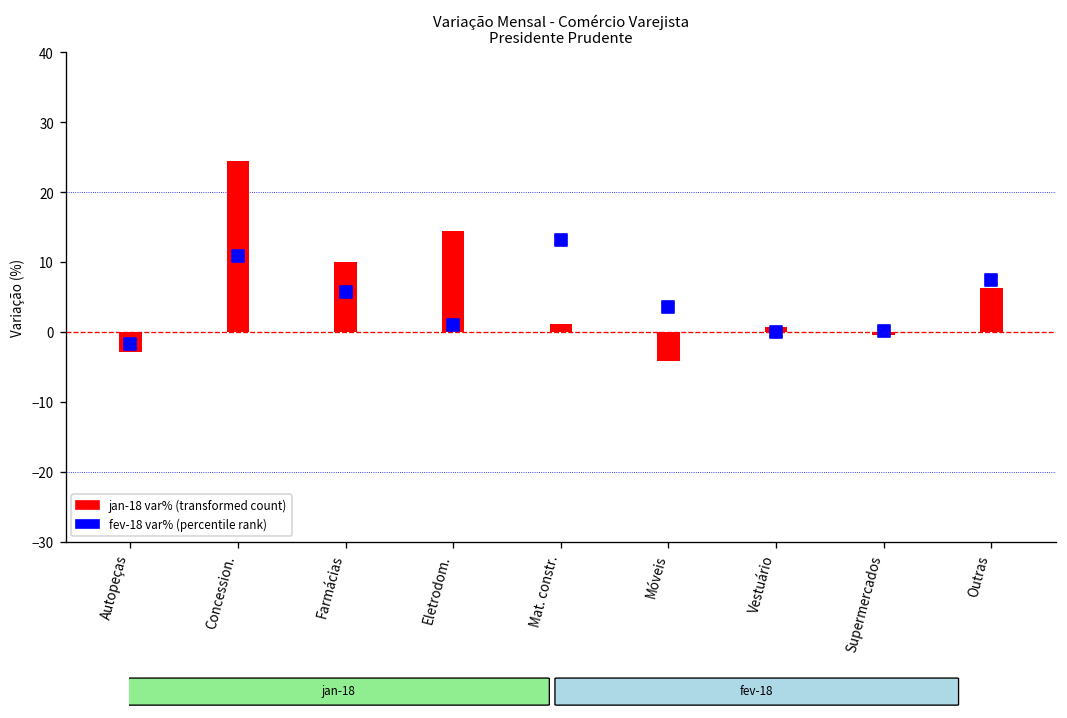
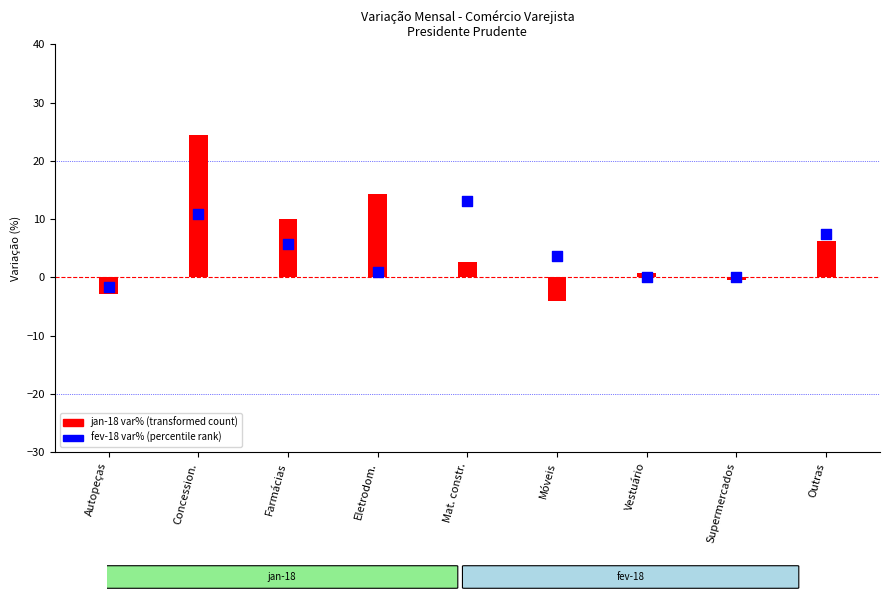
  {
    "jan-18 var% (transformed count)": {
      "Autopeças": -3,
      "Concession.": 24,
      "Farmácias": 10,
      "Eletrodom.": 14,
-     "Mat. constr.": 1,
+     "Mat. constr.": 3,
      "Móveis": -4,
      "Vestuário": 1,
      "Supermercados": 0,
      "Outras": 6
    }
  }
